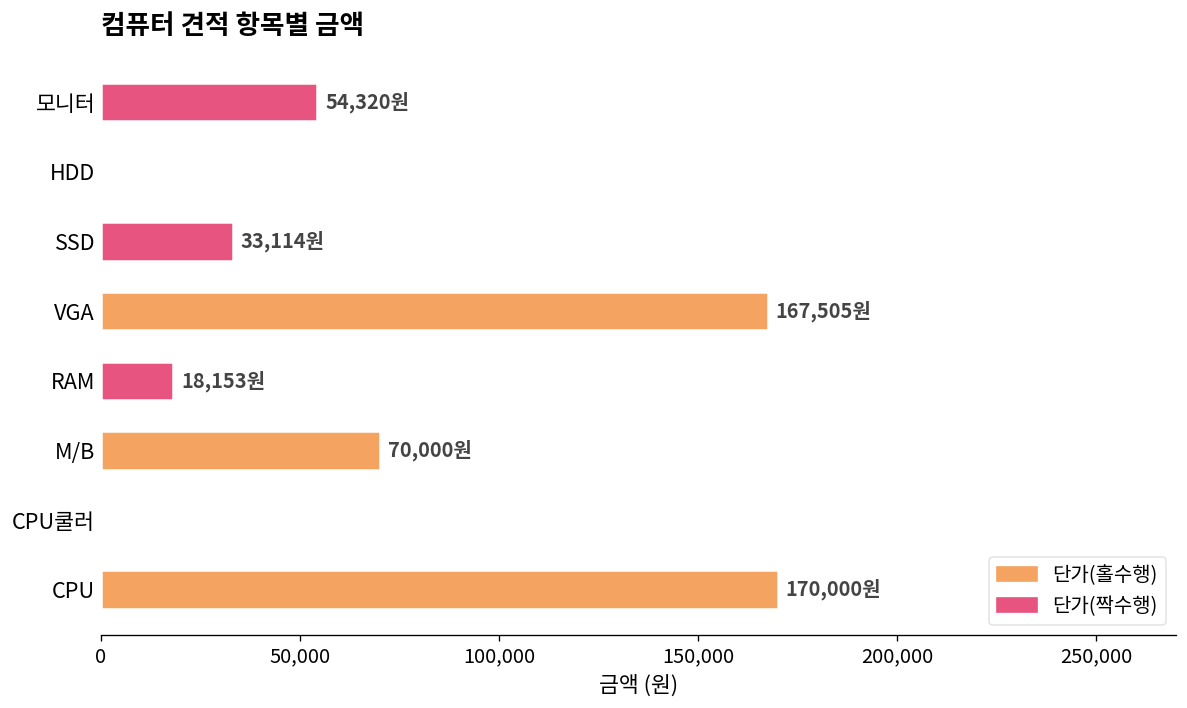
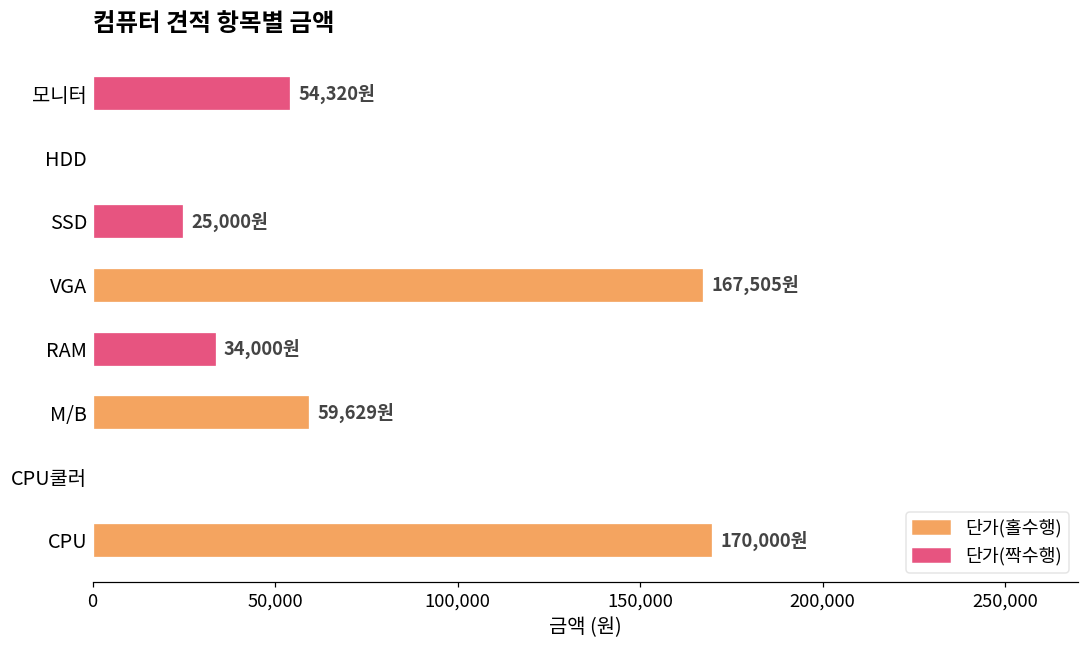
  {
    "모니터": "54,320원",
-   "SSD": "33,114원",
+   "SSD": "25,000원",
    "VGA": "167,505원",
-   "RAM": "18,153원",
-   "M/B": "70,000원",
+   "RAM": "34,000원",
+   "M/B": "59,629원",
    "CPU": "170,000원"
  }
